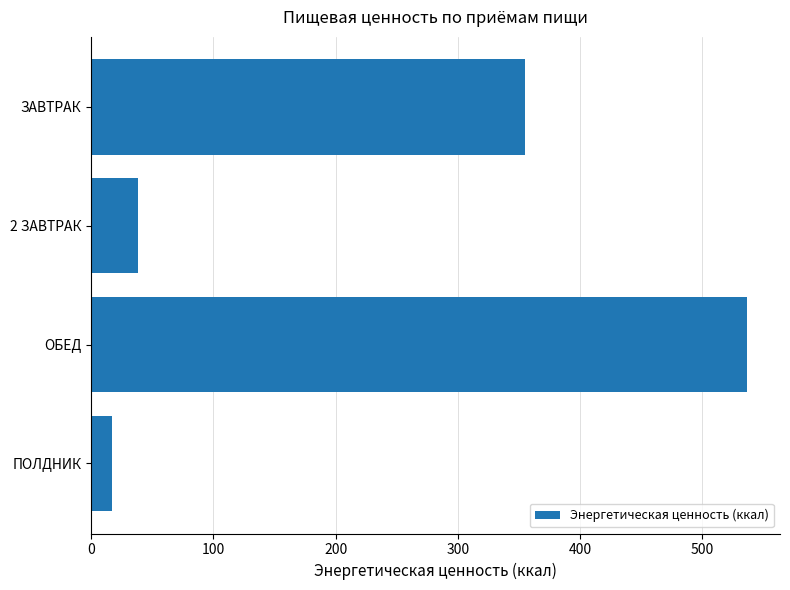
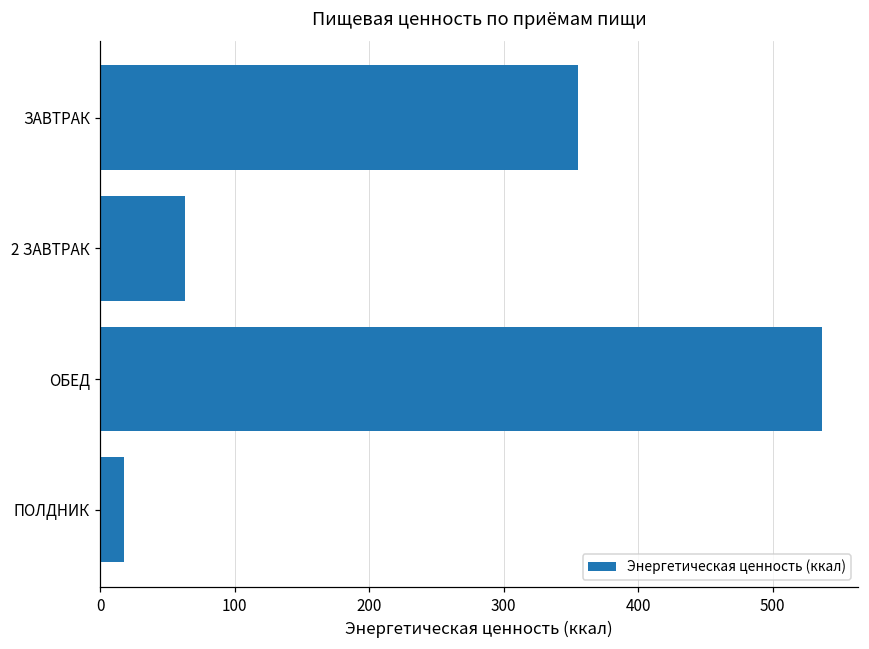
  {
    "ЗАВТРАК": 355,
-   "2 ЗАВТРАК": 38,
+   "2 ЗАВТРАК": 63,
    "ОБЕД": 537,
    "ПОЛДНИК": 17
  }
